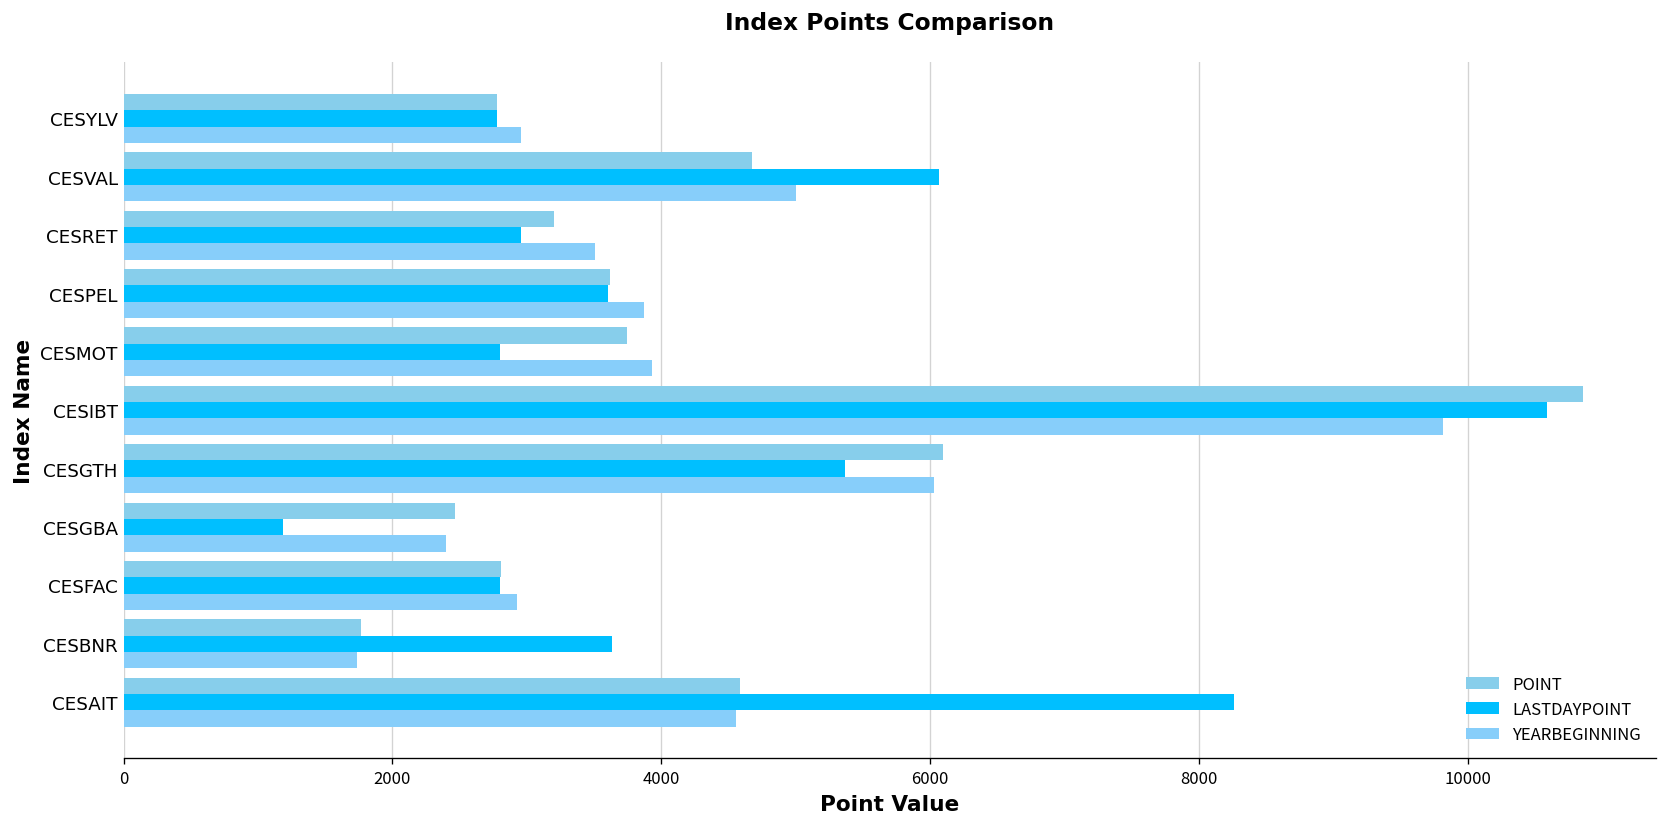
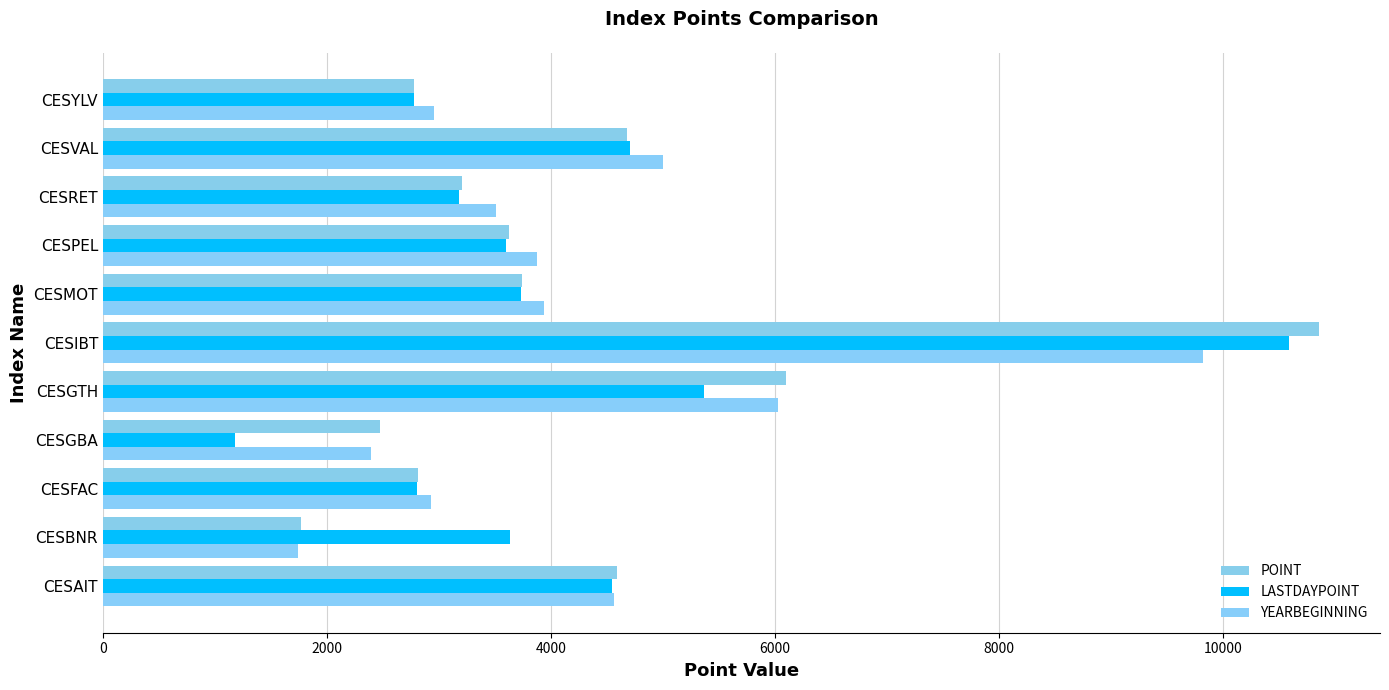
  {
    "LASTDAYPOINT": {
      "CESYLV": 2780,
-     "CESVAL": 6070,
-     "CESRET": 2960,
+     "CESVAL": 4700,
+     "CESRET": 3170,
      "CESPEL": 3600,
-     "CESMOT": 2800,
+     "CESMOT": 3730,
      "CESIBT": 10590,
      "CESGTH": 5370,
      "CESGBA": 1180,
      "CESFAC": 2800,
      "CESBNR": 3630,
-     "CESAIT": 8260
+     "CESAIT": 4550
    }
  }
